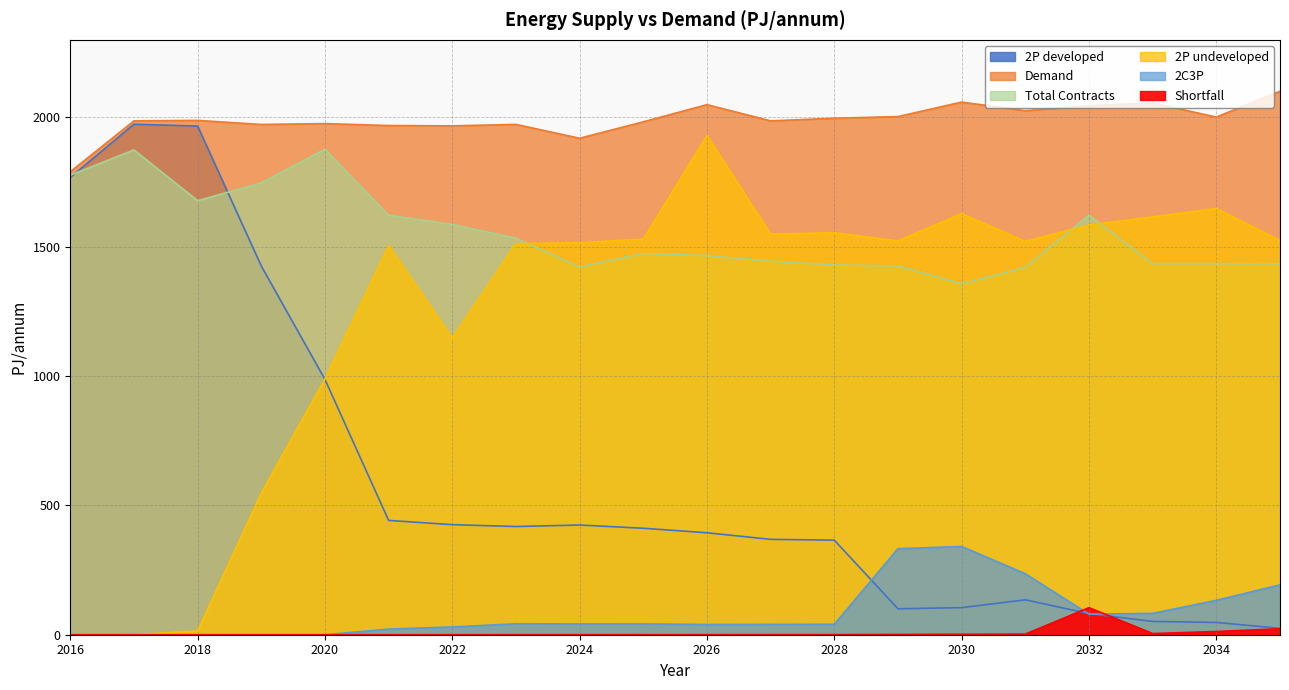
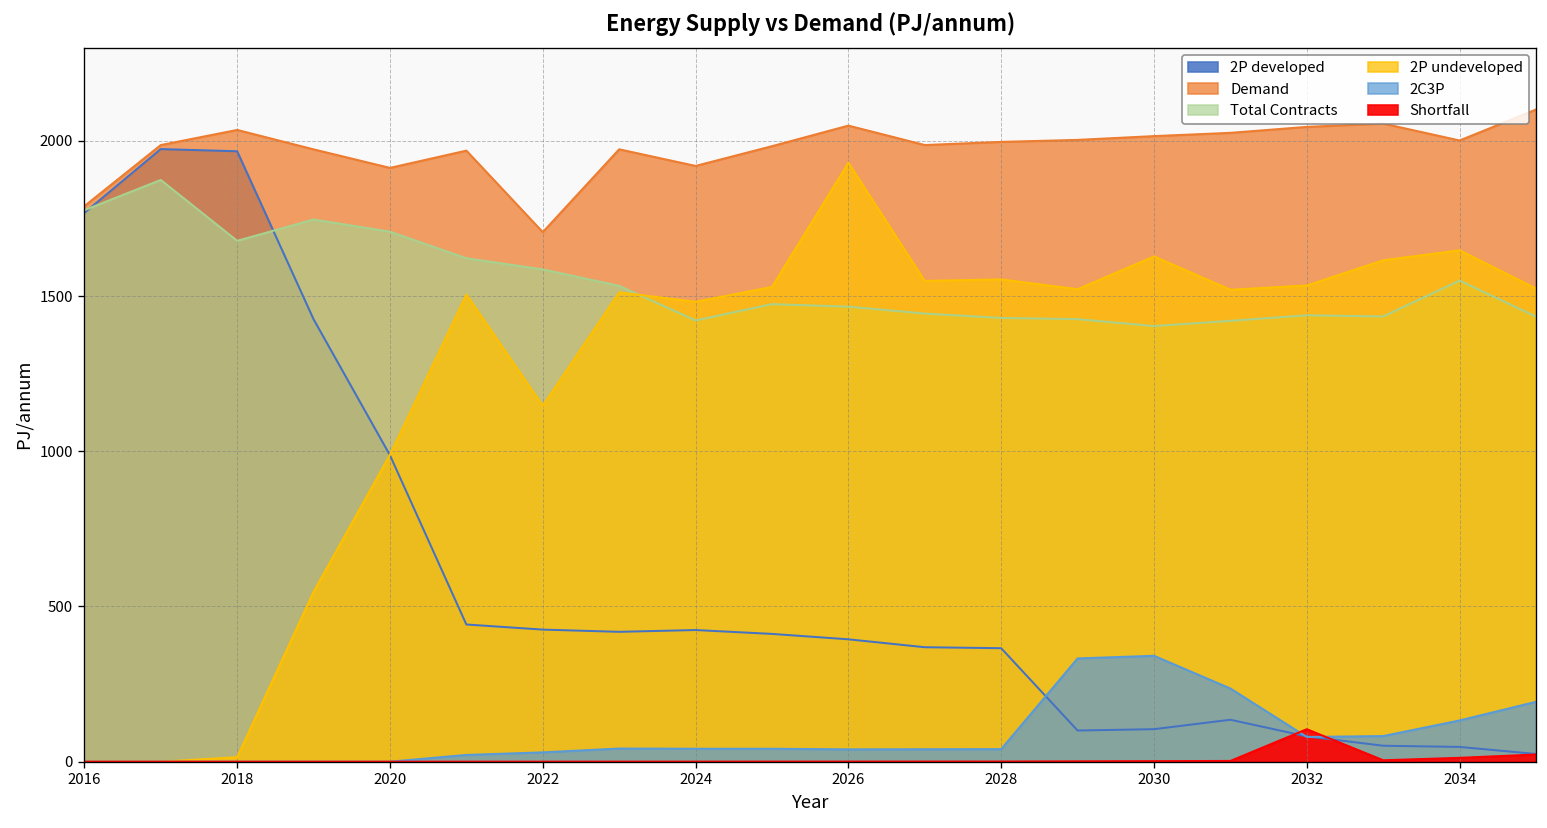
  {
    "Demand": {
      "2016": 1790,
-     "2018": 1990,
-     "2020": 1980,
-     "2022": 1970,
+     "2018": 2040,
+     "2020": 1910,
+     "2022": 1710,
      "2024": 1920,
      "2026": 2050,
      "2028": 2000,
-     "2030": 2060,
+     "2030": 2020,
      "2034": 2000
    },
    "Total Contracts": {
      "2018": 1680,
-     "2020": 1880,
+     "2020": 1710,
      "2022": 1590,
      "2024": 1420,
      "2026": 1470,
      "2028": 1430,
-     "2030": 1360,
-     "2032": 1620,
-     "2034": 1430
+     "2030": 1400,
+     "2032": 1440,
+     "2034": 1550
    },
    "2P undeveloped": {
      "2018": 10,
      "2022": 1150,
-     "2024": 1520,
+     "2024": 1480,
      "2026": 1930,
      "2028": 1550,
      "2030": 1630,
-     "2032": 1580,
+     "2032": 1530,
      "2034": 1650
    },
    "Shortfall": {
      "2022": 0,
      "2024": 0,
      "2026": 0,
      "2028": 0,
      "2030": 0,
      "2032": 100,
      "2034": 10
    }
  }
